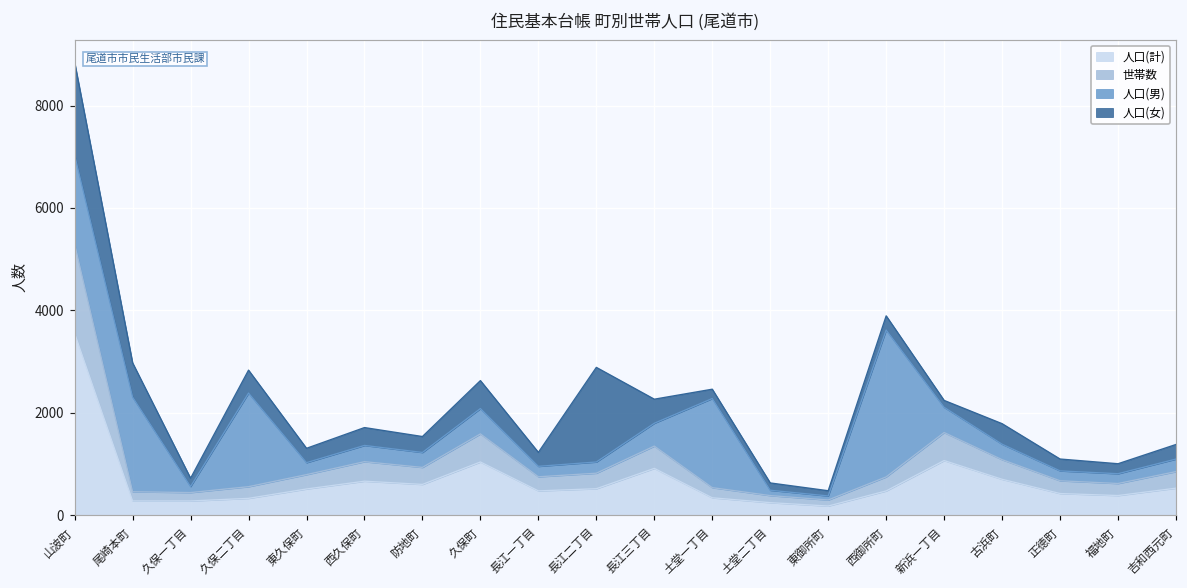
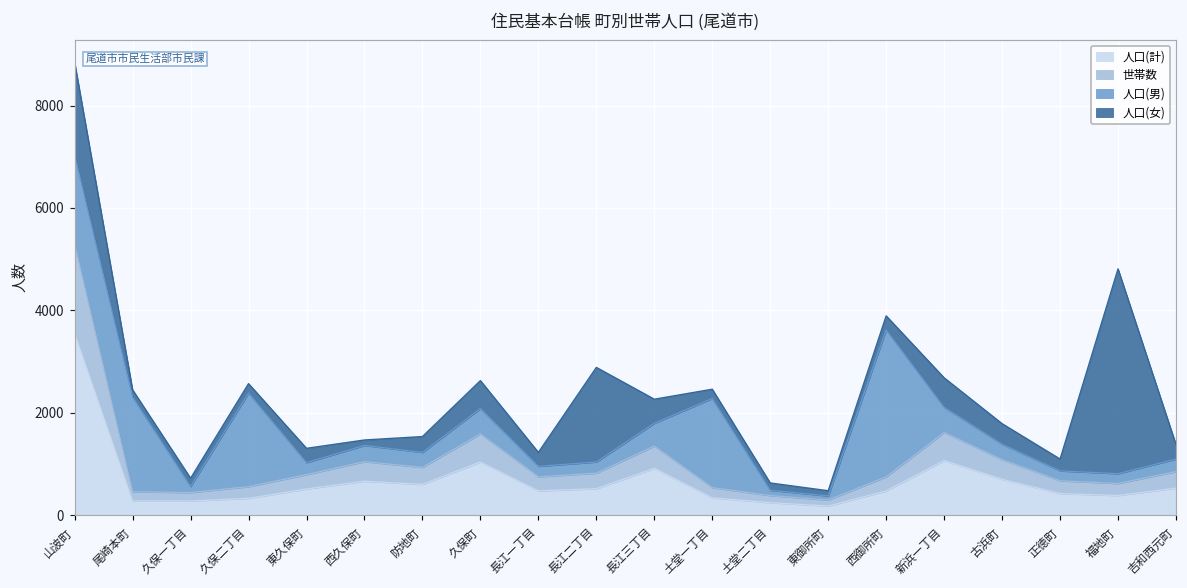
  {
    "人口(男)": {
      "山波町": 1700,
      "尾崎本町": 1800,
      "久保一丁目": 100,
      "久保二丁目": 1800,
      "東久保町": 200,
      "西久保町": 300,
      "防地町": 300,
      "久保町": 500,
      "長江一丁目": 200,
      "長江二丁目": 200,
      "長江三丁目": 400,
      "土堂一丁目": 1700,
      "土堂二丁目": 100,
      "東御所町": 100,
      "西御所町": 2900,
      "新浜一丁目": 500,
      "古浜町": 300,
      "正徳町": 200,
      "福地町": 200,
      "吉和西元町": 200
    },
    "人口(女)": {
      "山波町": 1800,
-     "尾崎本町": 700,
+     "尾崎本町": 100,
      "久保一丁目": 200,
-     "久保二丁目": 400,
+     "久保二丁目": 200,
      "東久保町": 300,
-     "西久保町": 300,
+     "西久保町": 100,
      "防地町": 300,
      "久保町": 500,
      "長江一丁目": 300,
      "長江二丁目": 1800,
      "長江三丁目": 500,
      "土堂一丁目": 200,
      "土堂二丁目": 100,
      "東御所町": 100,
      "西御所町": 300,
-     "新浜一丁目": 100,
+     "新浜一丁目": 600,
      "古浜町": 400,
      "正徳町": 200,
-     "福地町": 200,
+     "福地町": 4000,
      "吉和西元町": 300
    }
  }
